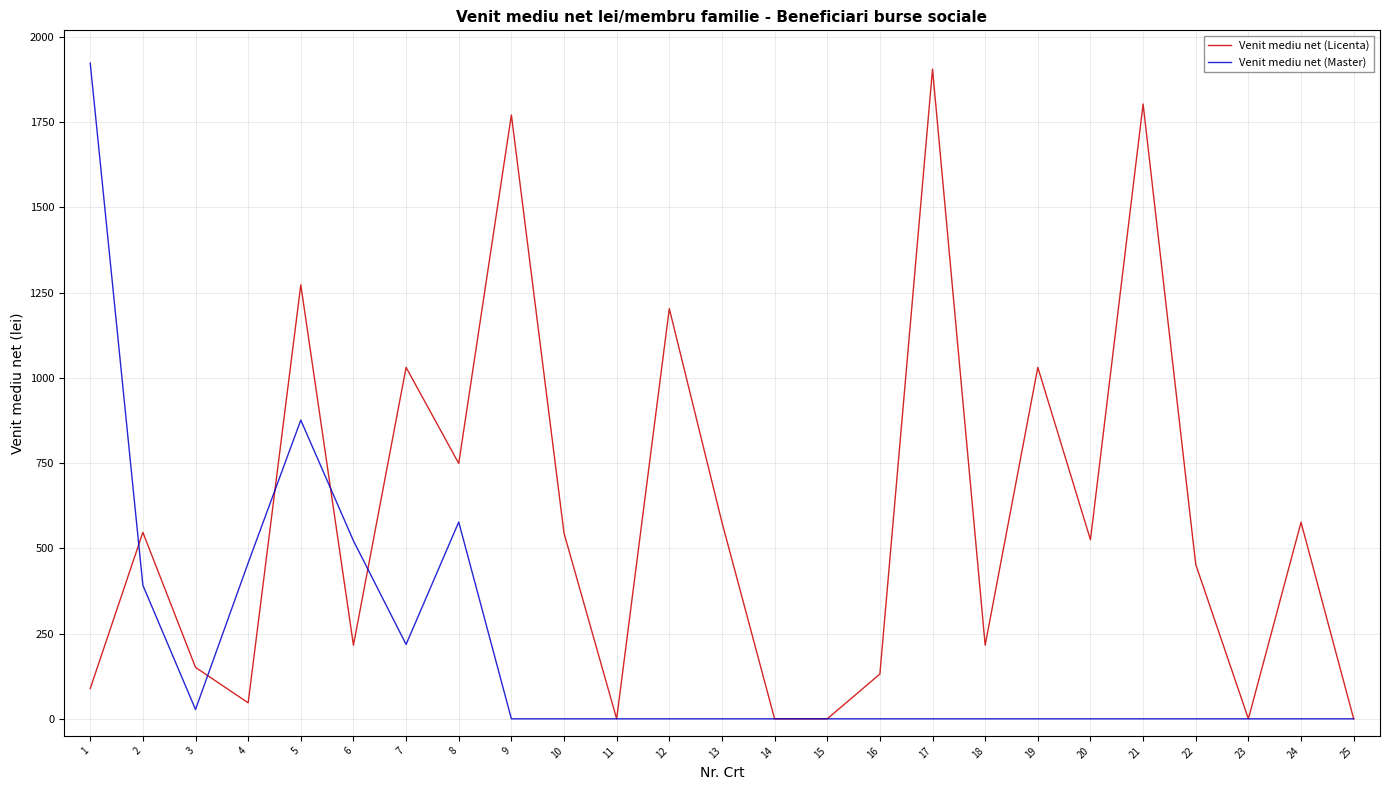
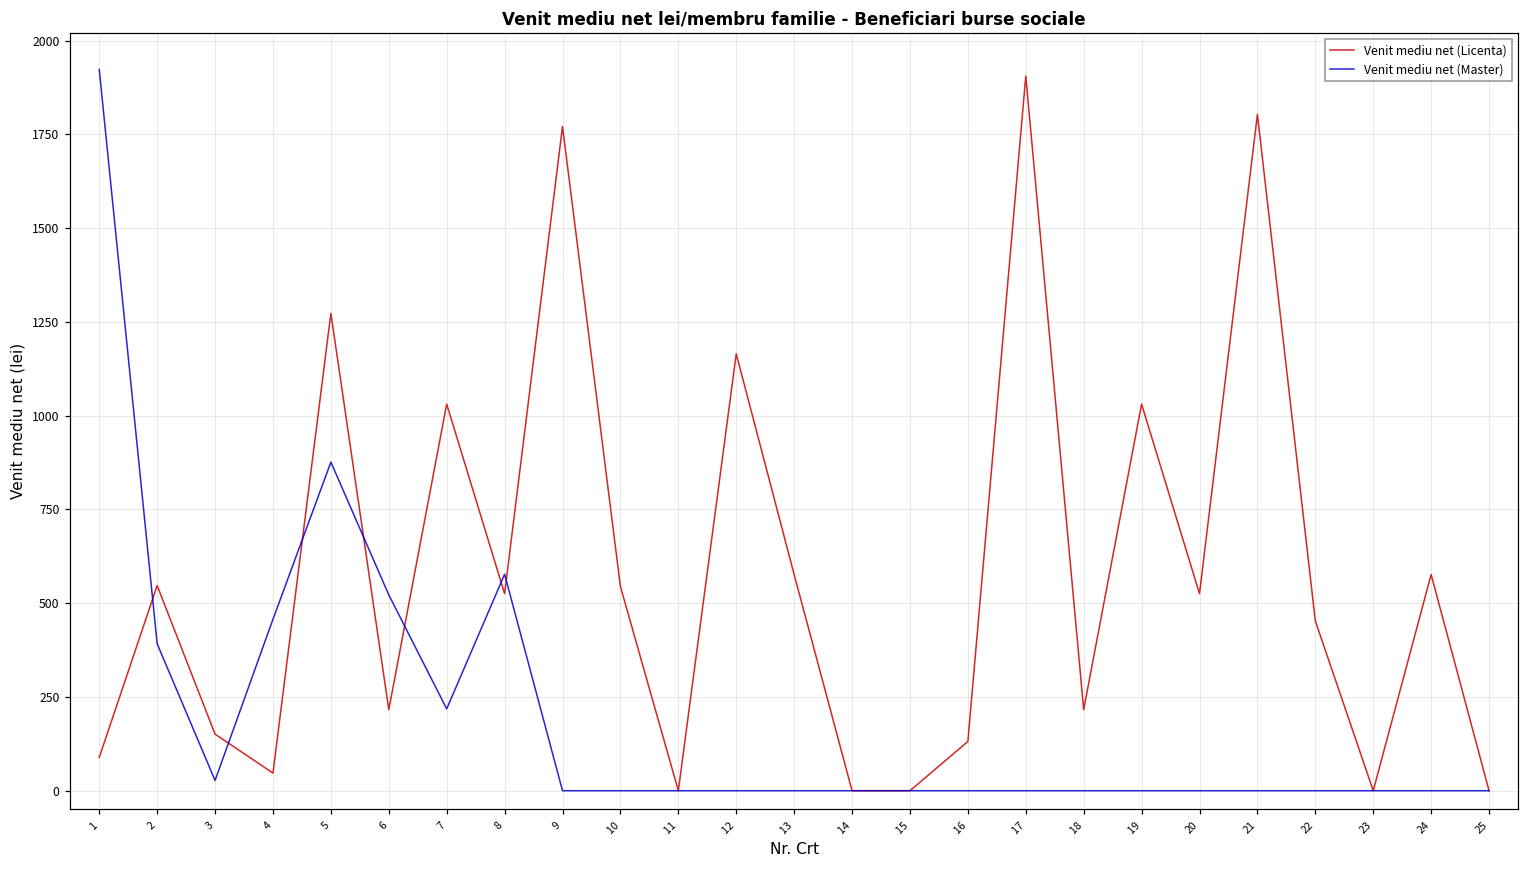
  {
    "Venit mediu net (Licenta)": {
      "1": 90,
      "2": 550,
      "3": 150,
      "4": 50,
      "5": 1270,
      "6": 220,
      "7": 1030,
-     "8": 750,
+     "8": 530,
      "9": 1770,
      "10": 540,
-     "12": 1200,
+     "12": 1160,
      "13": 580,
      "16": 130,
      "17": 1910,
      "18": 220,
      "19": 1030,
      "20": 530,
      "21": 1800,
      "22": 450,
      "24": 580
    },
    "Venit mediu net (Master)": {
      "1": 1920,
      "2": 390,
      "3": 30,
      "4": 460,
      "5": 880,
      "6": 520,
      "7": 220,
      "8": 580,
      "9": 0,
      "10": 0,
      "12": 0,
      "13": 0,
      "16": 0,
      "17": 0,
      "18": 0,
      "19": 0,
      "20": 0,
      "21": 0,
      "22": 0,
      "24": 0
    }
  }
